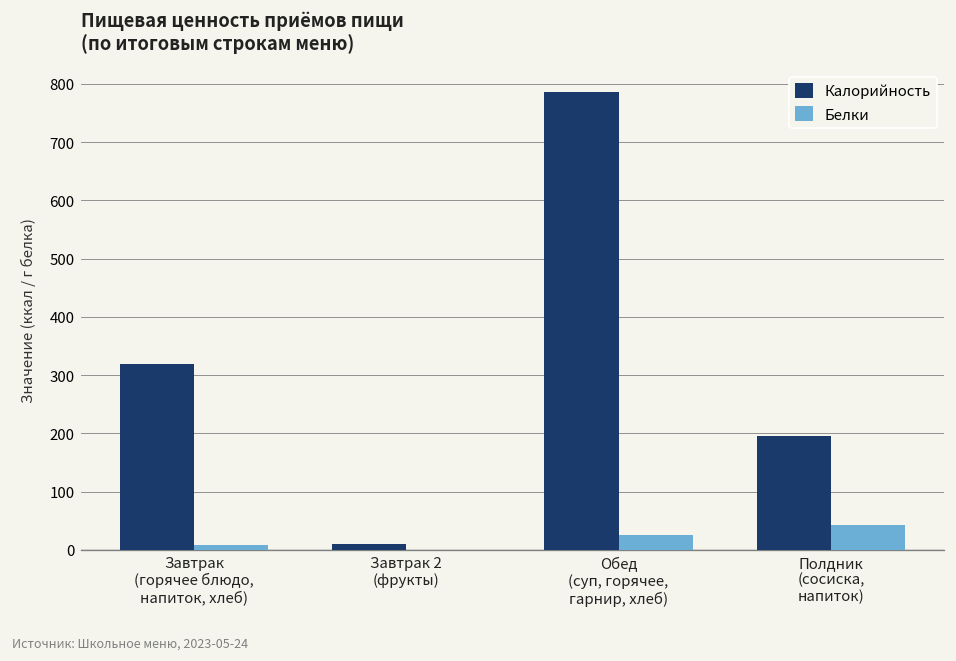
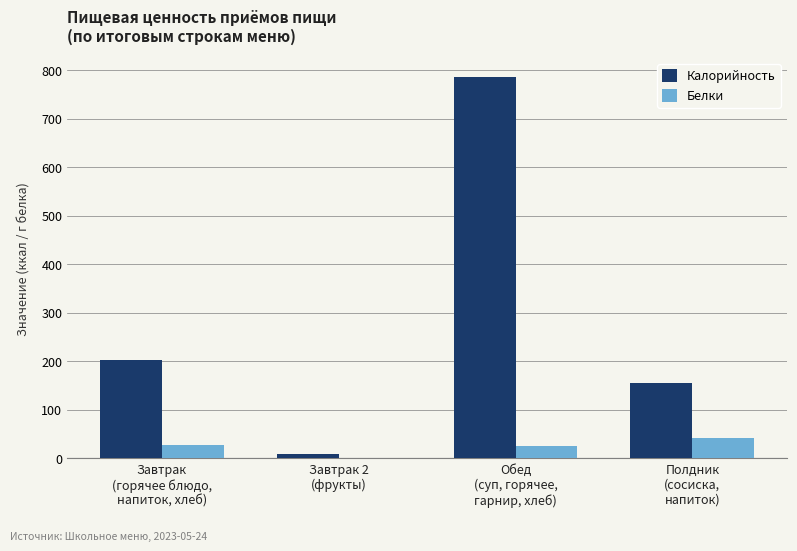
  {
    "Калорийность": {
-     "Завтрак (горячее блюдо, напиток, хлеб)": 320,
+     "Завтрак (горячее блюдо, напиток, хлеб)": 200,
      "Завтрак 2 (фрукты)": 10,
      "Обед (суп, горячее, гарнир, хлеб)": 790,
-     "Полдник (сосиска, напиток)": 200
+     "Полдник (сосиска, напиток)": 160
    },
    "Белки": {
-     "Завтрак (горячее блюдо, напиток, хлеб)": 10,
+     "Завтрак (горячее блюдо, напиток, хлеб)": 30,
      "Завтрак 2 (фрукты)": 0,
      "Обед (суп, горячее, гарнир, хлеб)": 30,
      "Полдник (сосиска, напиток)": 40
    }
  }
